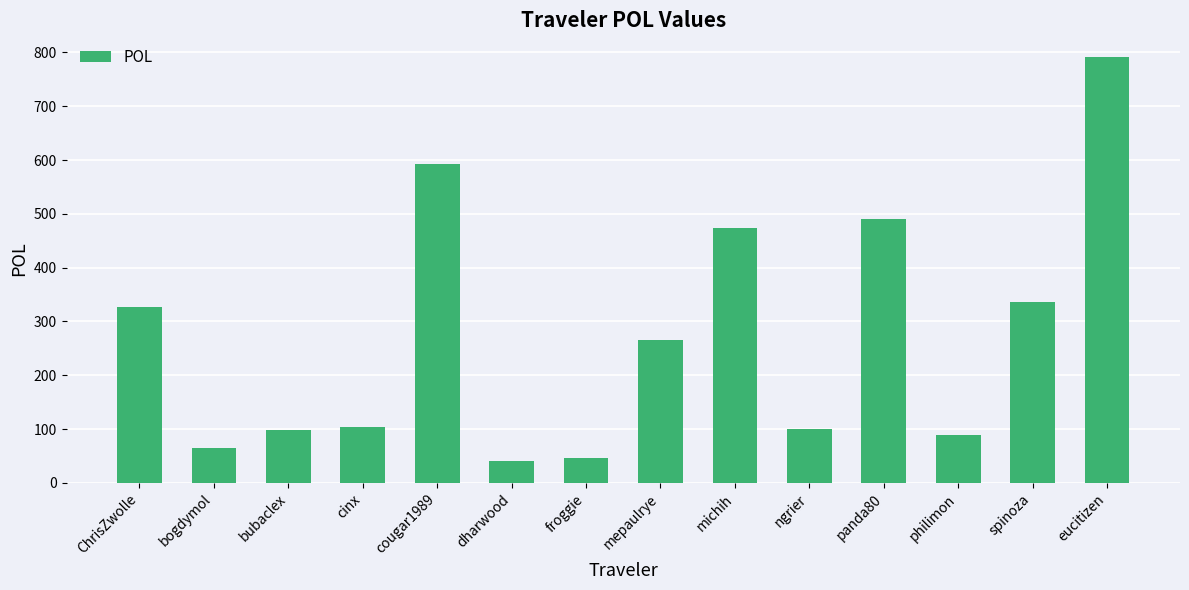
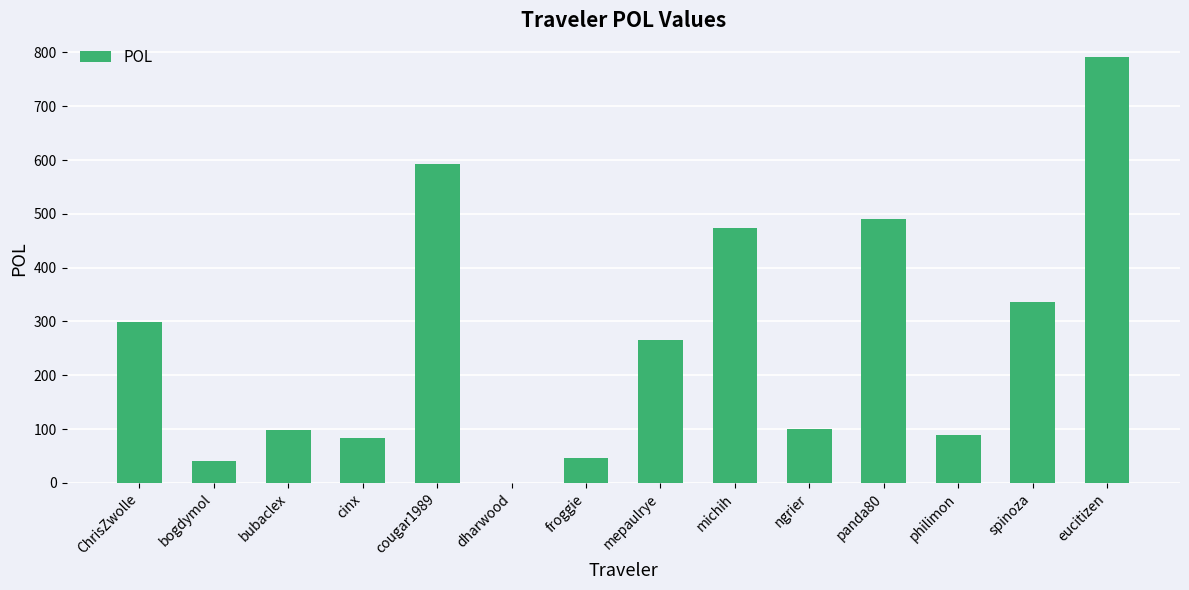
  {
-   "ChrisZwolle": 330,
-   "bogdymol": 60,
+   "ChrisZwolle": 300,
+   "bogdymol": 40,
    "bubaclex": 100,
-   "cinx": 100,
+   "cinx": 80,
    "cougar1989": 590,
-   "dharwood": 40,
+   "dharwood": 0,
    "froggie": 50,
    "mepaulrye": 270,
    "michih": 470,
    "ngrier": 100,
    "panda80": 490,
    "philimon": 90,
    "spinoza": 340,
    "eucitizen": 790
  }
